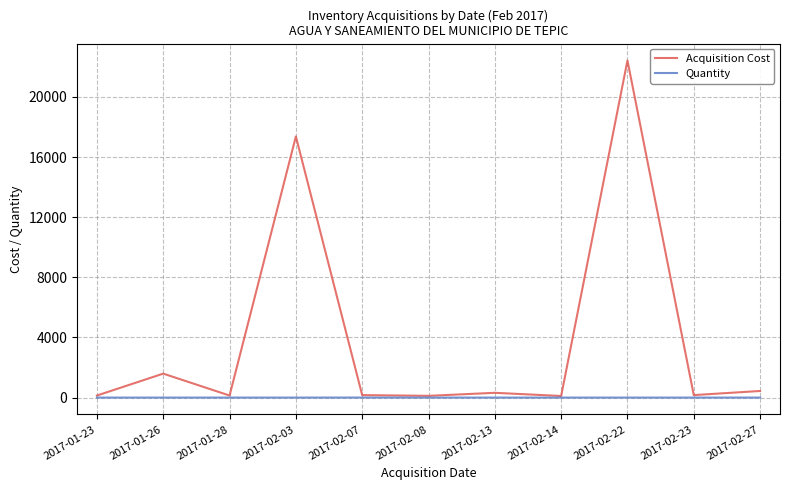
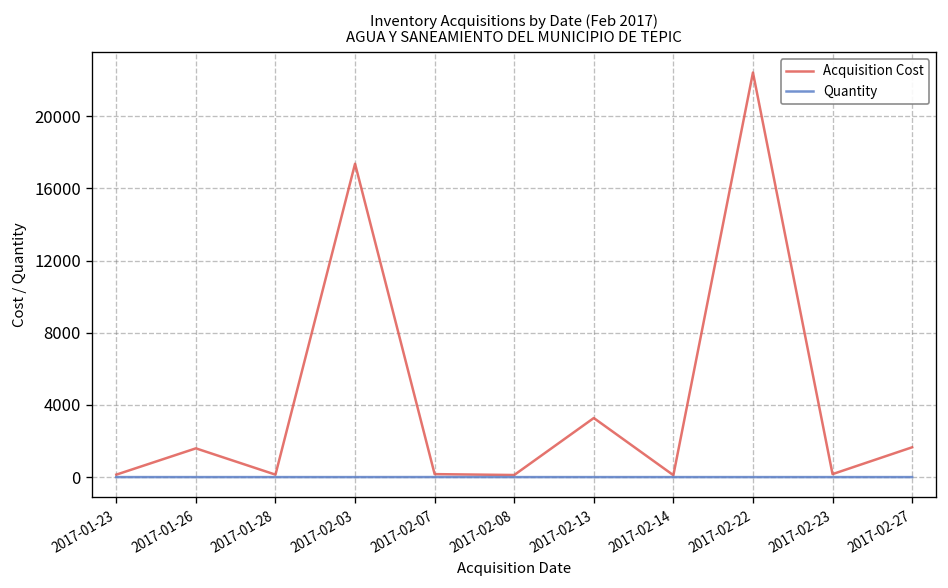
  {
    "Acquisition Cost": {
      "2017-01-26": 1600,
      "2017-02-03": 17400,
-     "2017-02-13": 300,
+     "2017-02-13": 3300,
      "2017-02-22": 22400,
-     "2017-02-27": 400
+     "2017-02-27": 1700
    },
    "Quantity": {
      "2017-01-26": 0,
      "2017-02-03": 0,
      "2017-02-13": 0,
      "2017-02-22": 0,
      "2017-02-27": 0
    }
  }
